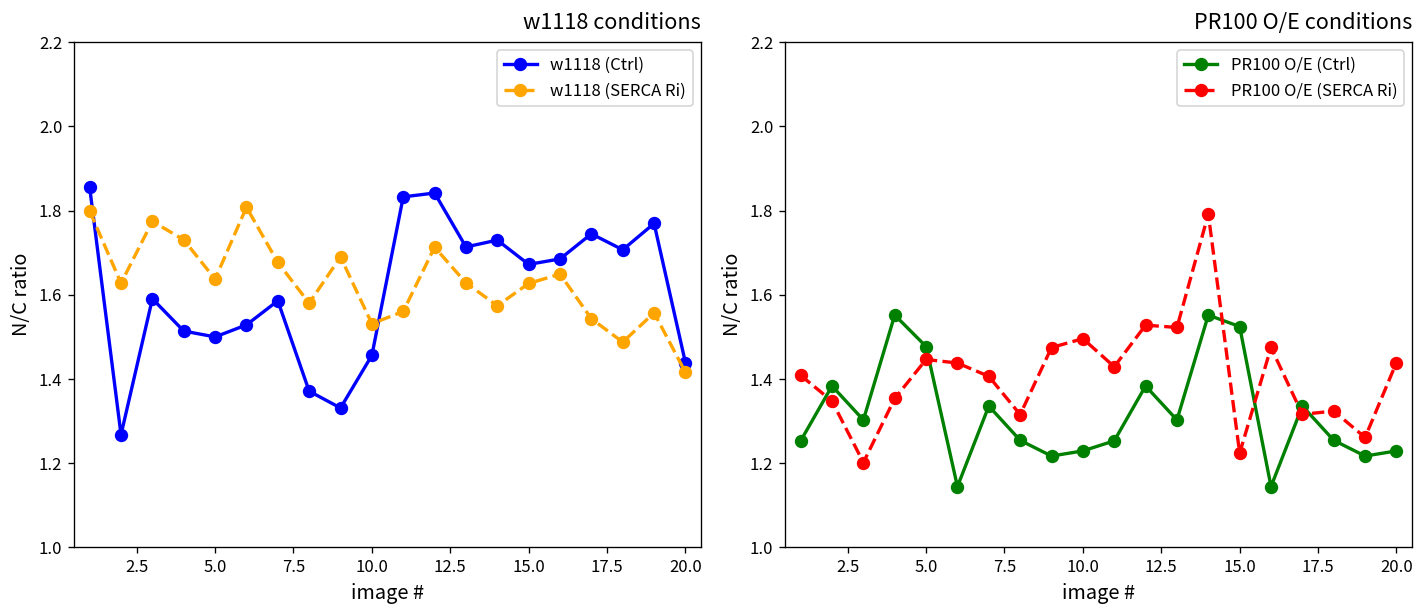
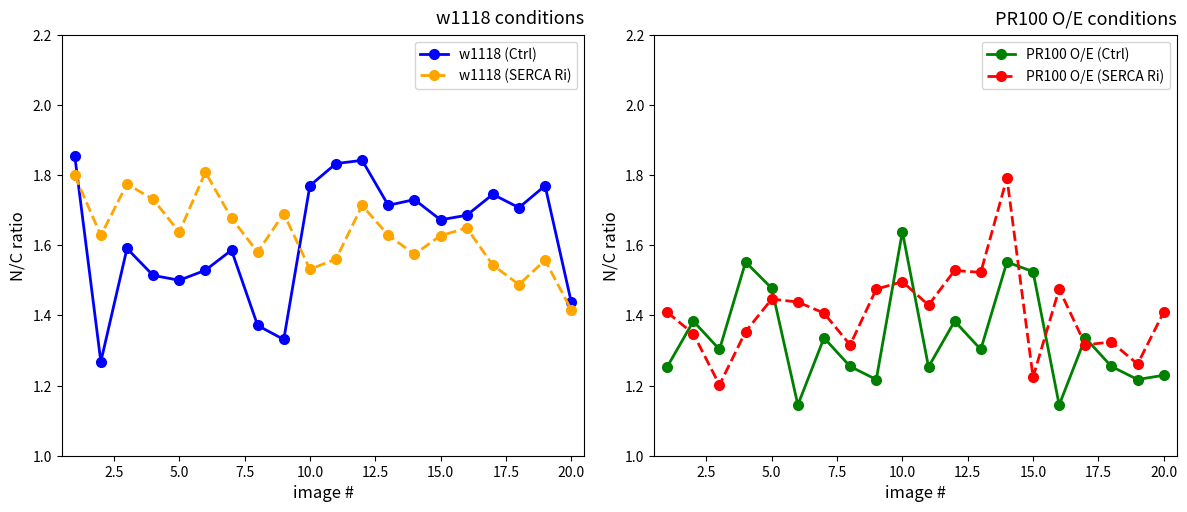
  {
    "w1118 conditions": {
      "w1118 (Ctrl)": {
        "5.0": 1.50,
-       "10.0": 1.46,
+       "10.0": 1.77,
        "15.0": 1.67,
        "20.0": 1.44
      },
      "w1118 (SERCA Ri)": {
        "5.0": 1.64,
        "10.0": 1.53,
        "15.0": 1.63,
        "20.0": 1.42
      }
    },
    "PR100 O/E conditions": {
      "PR100 O/E (Ctrl)": {
        "5.0": 1.48,
-       "10.0": 1.23,
+       "10.0": 1.64,
        "15.0": 1.52,
        "20.0": 1.23
      },
      "PR100 O/E (SERCA Ri)": {
        "5.0": 1.45,
        "10.0": 1.50,
        "15.0": 1.22,
-       "20.0": 1.44
+       "20.0": 1.41
      }
    }
  }
